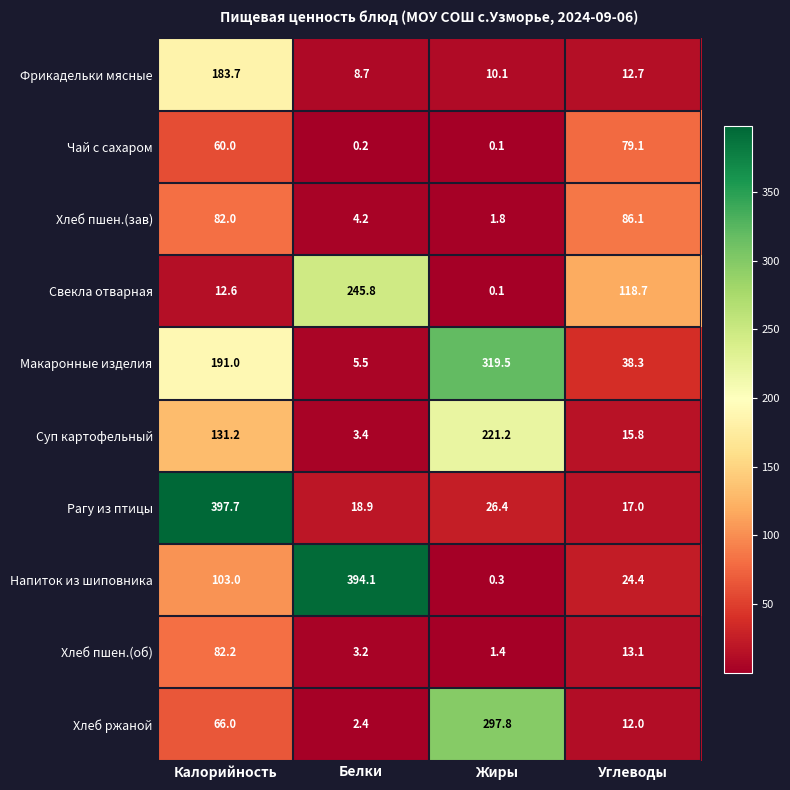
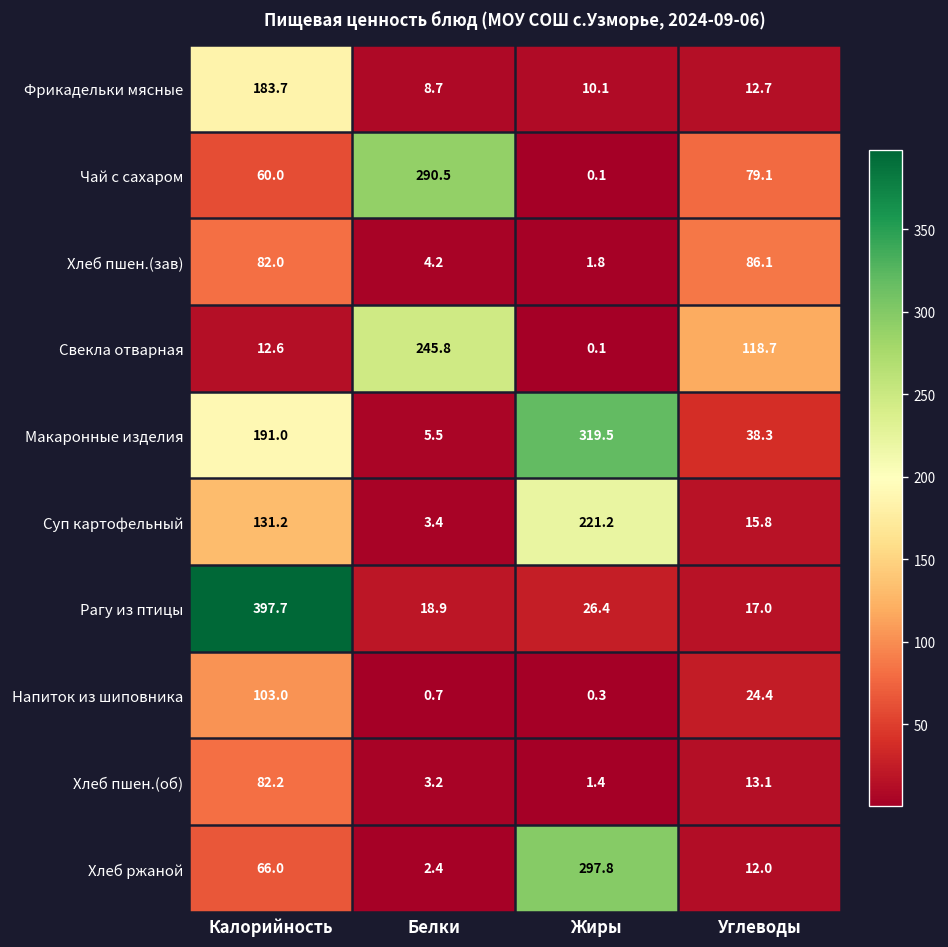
  {
    "Фрикадельки мясные": {
      "Калорийность": 183.7,
      "Белки": 8.7,
      "Жиры": 10.1,
      "Углеводы": 12.7
    },
    "Чай с сахаром": {
      "Калорийность": 60.0,
-     "Белки": 0.2,
+     "Белки": 290.5,
      "Жиры": 0.1,
      "Углеводы": 79.1
    },
    "Хлеб пшен.(зав)": {
      "Калорийность": 82.0,
      "Белки": 4.2,
      "Жиры": 1.8,
      "Углеводы": 86.1
    },
    "Свекла отварная": {
      "Калорийность": 12.6,
      "Белки": 245.8,
      "Жиры": 0.1,
      "Углеводы": 118.7
    },
    "Макаронные изделия": {
      "Калорийность": 191.0,
      "Белки": 5.5,
      "Жиры": 319.5,
      "Углеводы": 38.3
    },
    "Суп картофельный": {
      "Калорийность": 131.2,
      "Белки": 3.4,
      "Жиры": 221.2,
      "Углеводы": 15.8
    },
    "Рагу из птицы": {
      "Калорийность": 397.7,
      "Белки": 18.9,
      "Жиры": 26.4,
      "Углеводы": 17.0
    },
    "Напиток из шиповника": {
      "Калорийность": 103.0,
-     "Белки": 394.1,
+     "Белки": 0.7,
      "Жиры": 0.3,
      "Углеводы": 24.4
    },
    "Хлеб пшен.(об)": {
      "Калорийность": 82.2,
      "Белки": 3.2,
      "Жиры": 1.4,
      "Углеводы": 13.1
    },
    "Хлеб ржаной": {
      "Калорийность": 66.0,
      "Белки": 2.4,
      "Жиры": 297.8,
      "Углеводы": 12.0
    }
  }
